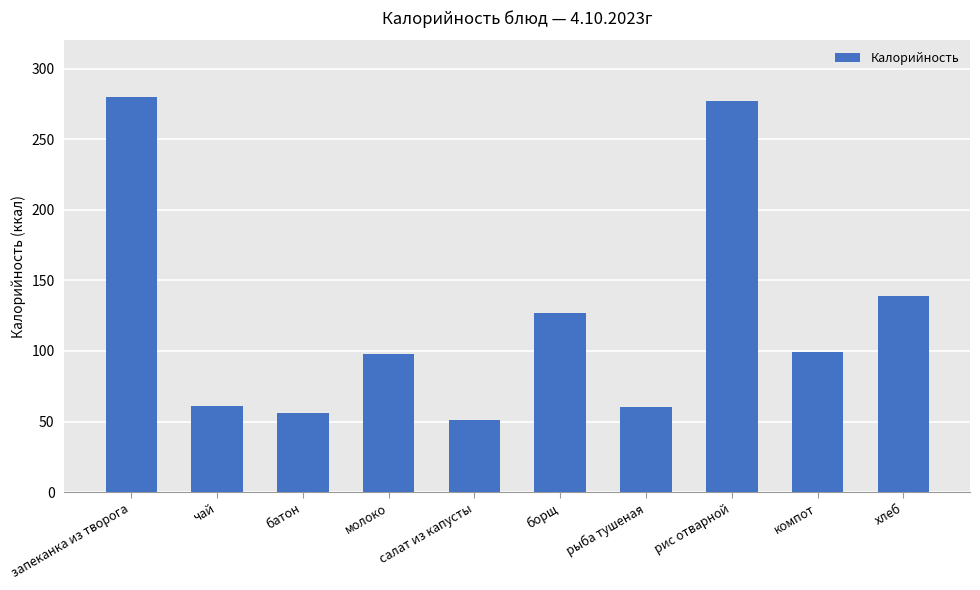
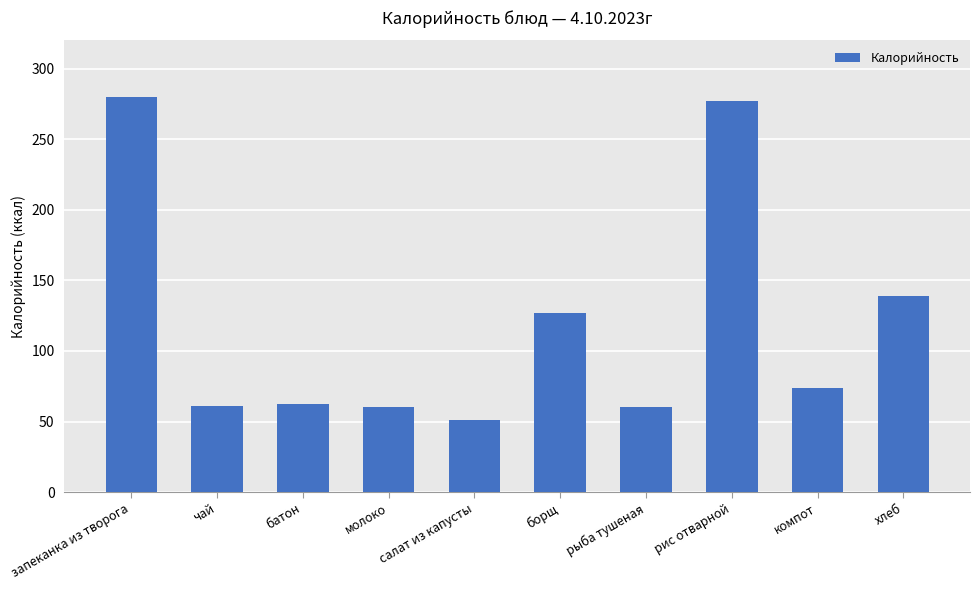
  {
    "запеканка из творога": 280,
    "чай": 61,
-   "батон": 56,
-   "молоко": 98,
+   "батон": 63,
+   "молоко": 60,
    "салат из капусты": 51,
    "борщ": 127,
    "рыба тушеная": 60,
    "рис отварной": 277,
-   "компот": 99,
+   "компот": 74,
    "хлеб": 139
  }
